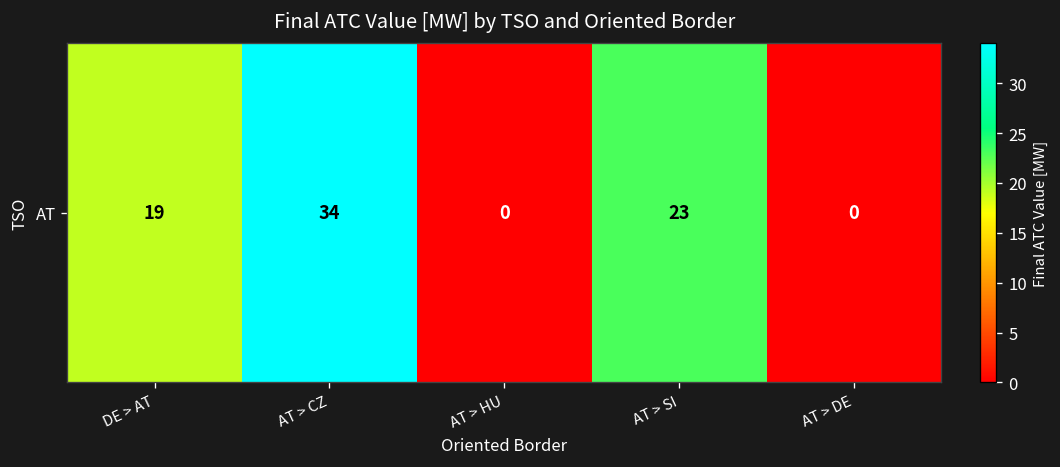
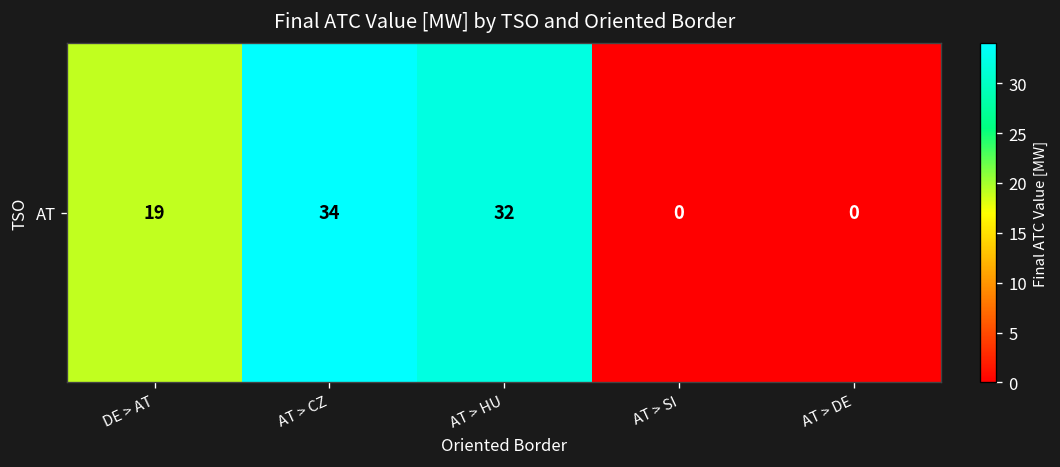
  {
    "AT": {
      "DE > AT": 19,
      "AT > CZ": 34,
-     "AT > HU": 0,
-     "AT > SI": 23,
+     "AT > HU": 32,
+     "AT > SI": 0,
      "AT > DE": 0
    }
  }
